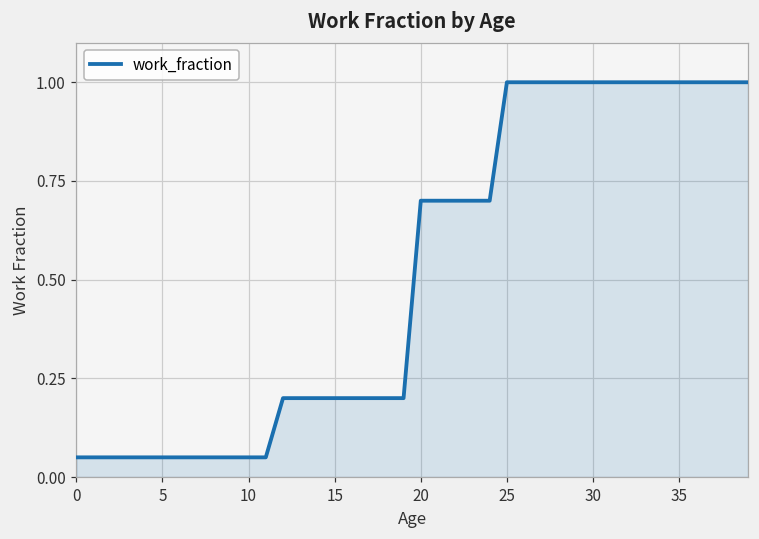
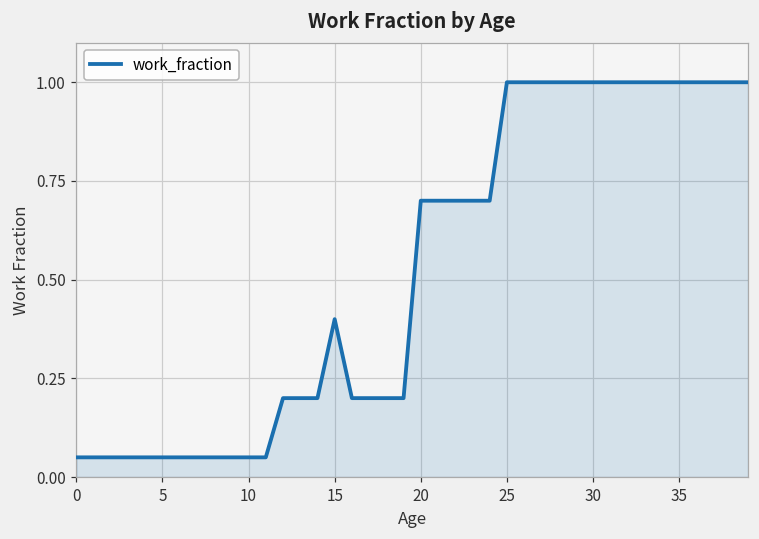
  {
    "0": 0.05,
    "5": 0.05,
    "10": 0.05,
-   "15": 0.2,
+   "15": 0.4,
    "20": 0.7,
    "25": 1.0,
    "30": 1.0,
    "35": 1.0
  }
